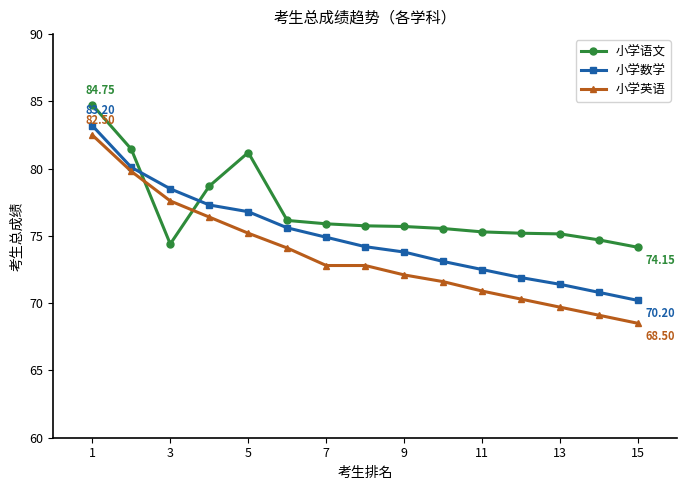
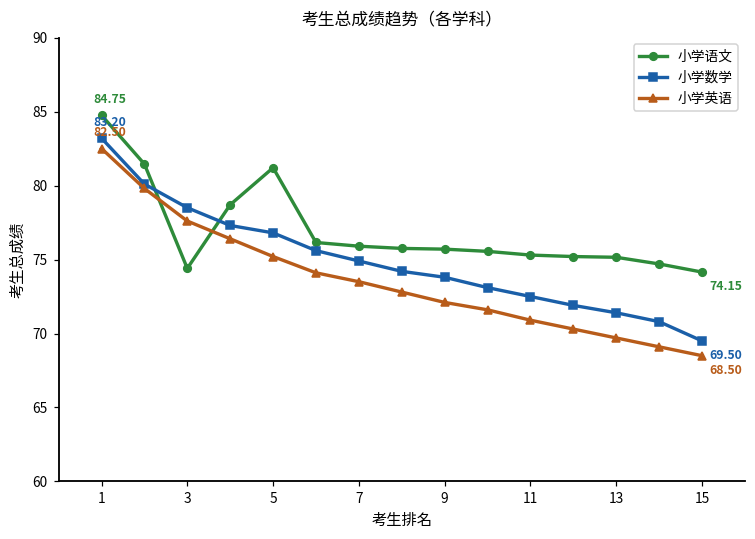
  {
    "小学语文": {
      "1": 84.75,
      "15": 74.15
    },
    "小学数学": {
-     "15": 70.20
+     "15": 69.50
    },
    "小学英语": {
      "3": 77.6,
      "5": 75.2,
-     "7": 72.8,
+     "7": 73.5,
      "9": 72.1,
      "11": 70.9,
      "13": 69.7
    }
  }
